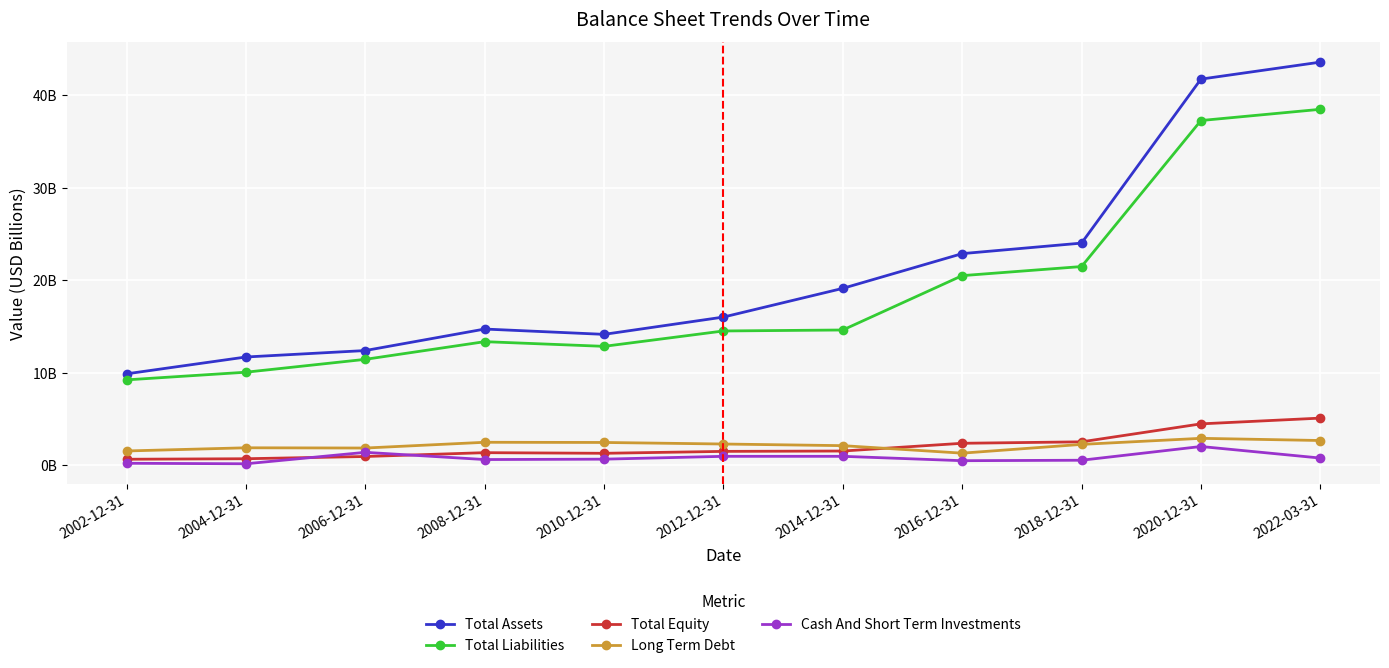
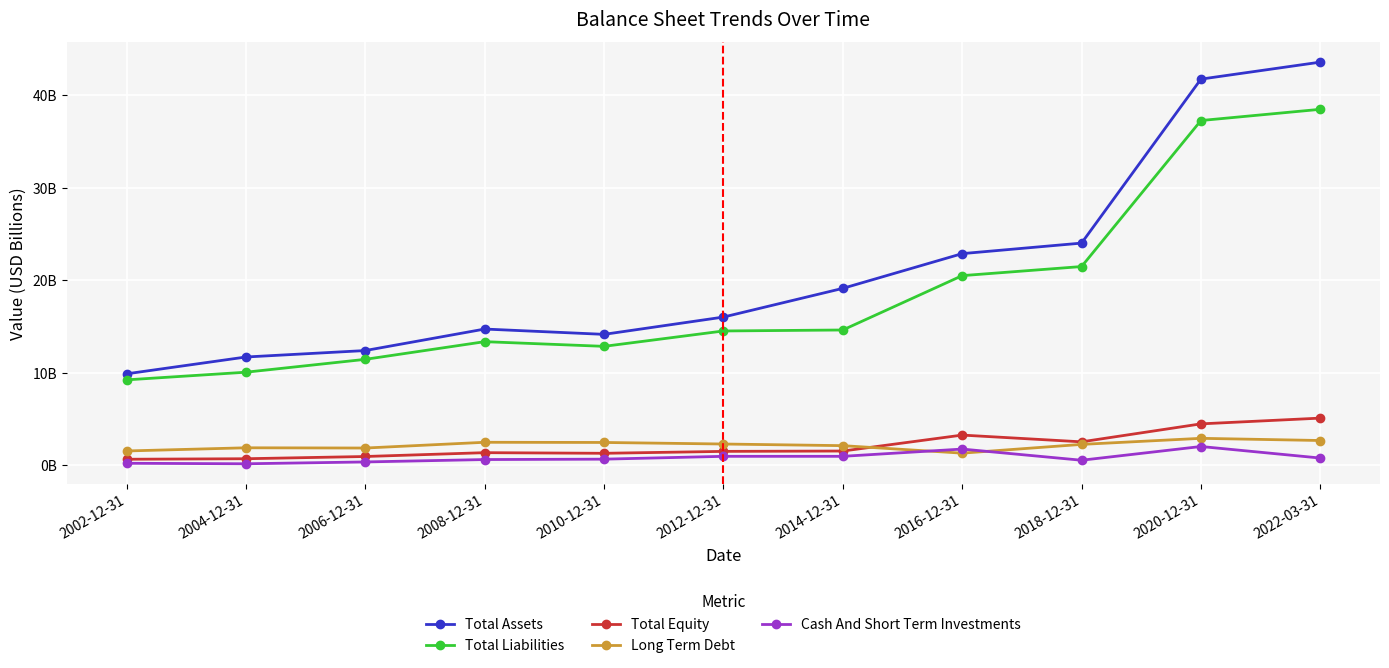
  {
    "Total Assets": {
      "2002-12-31": 10000000000,
      "2004-12-31": 12000000000,
      "2006-12-31": 12000000000,
      "2008-12-31": 15000000000,
      "2010-12-31": 14000000000,
      "2012-12-31": 16000000000,
      "2014-12-31": 19000000000,
      "2016-12-31": 23000000000,
      "2018-12-31": 24000000000,
      "2020-12-31": 42000000000,
      "2022-03-31": 44000000000
    },
    "Total Liabilities": {
      "2002-12-31": 9000000000,
      "2004-12-31": 10000000000,
      "2006-12-31": 11000000000,
      "2008-12-31": 13000000000,
      "2010-12-31": 13000000000,
      "2012-12-31": 15000000000,
      "2014-12-31": 15000000000,
      "2016-12-31": 20000000000,
      "2018-12-31": 21000000000,
      "2020-12-31": 37000000000,
      "2022-03-31": 38000000000
    },
    "Total Equity": {
      "2002-12-31": 1000000000,
      "2004-12-31": 1000000000,
      "2006-12-31": 1000000000,
      "2008-12-31": 1000000000,
      "2010-12-31": 1000000000,
      "2012-12-31": 2000000000,
      "2014-12-31": 2000000000,
-     "2016-12-31": 2000000000,
+     "2016-12-31": 3000000000,
      "2020-12-31": 4000000000,
      "2022-03-31": 5000000000
    },
    "Long Term Debt": {
      "2002-12-31": 2000000000,
      "2004-12-31": 2000000000,
      "2006-12-31": 2000000000,
      "2008-12-31": 2000000000,
      "2010-12-31": 2000000000,
      "2012-12-31": 2000000000,
      "2014-12-31": 2000000000,
      "2016-12-31": 1000000000,
      "2020-12-31": 3000000000,
      "2022-03-31": 3000000000
    },
    "Cash And Short Term Investments": {
      "2002-12-31": 0,
      "2004-12-31": 0,
-     "2006-12-31": 1000000000,
+     "2006-12-31": 0,
      "2008-12-31": 1000000000,
      "2010-12-31": 1000000000,
      "2012-12-31": 1000000000,
      "2014-12-31": 1000000000,
-     "2016-12-31": 0,
+     "2016-12-31": 2000000000,
      "2018-12-31": 1000000000,
      "2020-12-31": 2000000000,
      "2022-03-31": 1000000000
    }
  }
